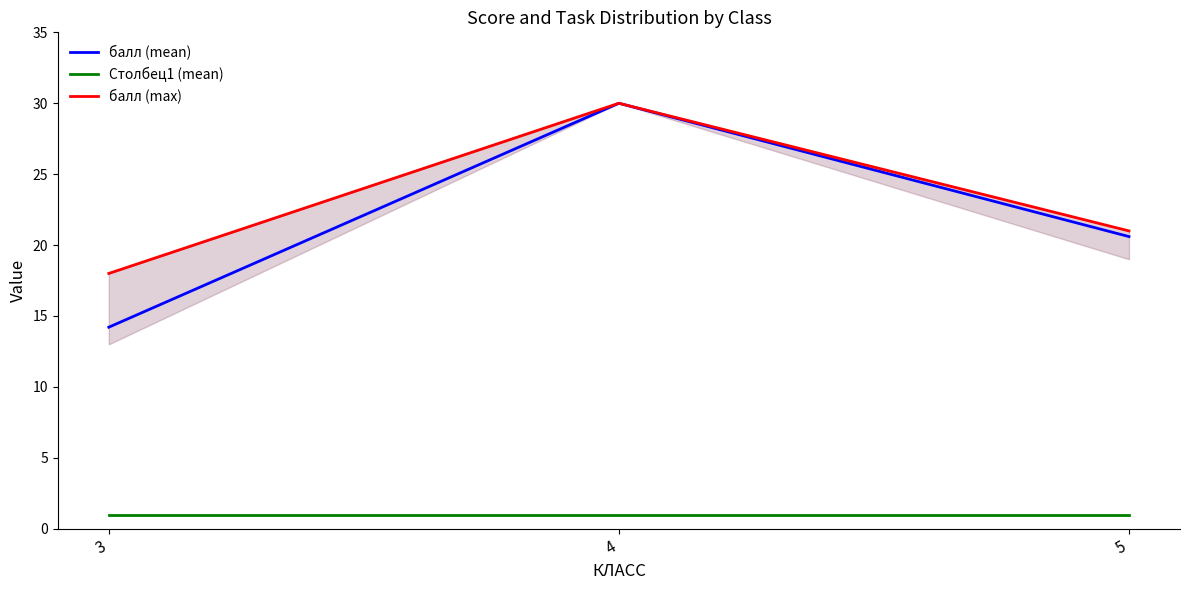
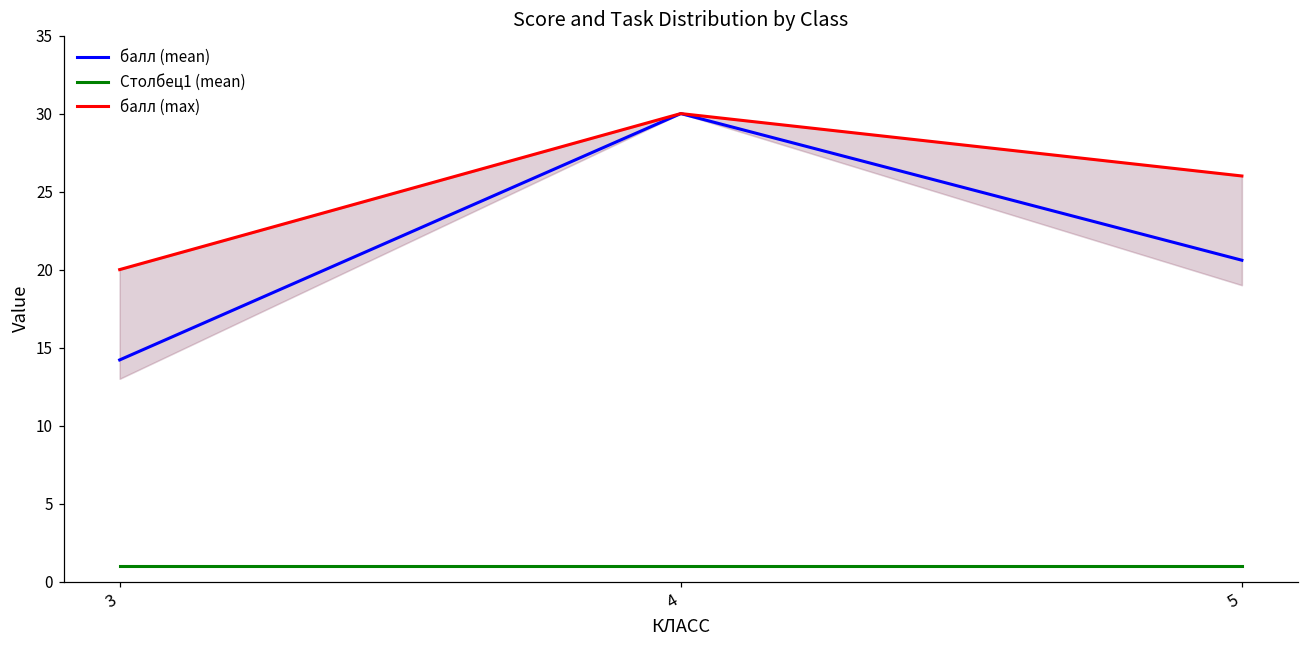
  {
    "балл (mean)": {
      "3": 14.2,
      "5": 20.6
    },
    "Столбец1 (mean)": {
      "3": 1,
      "4": 1,
      "5": 1
    },
    "балл (max)": {
-     "3": 18,
-     "5": 21
+     "3": 20,
+     "5": 26
    }
  }
